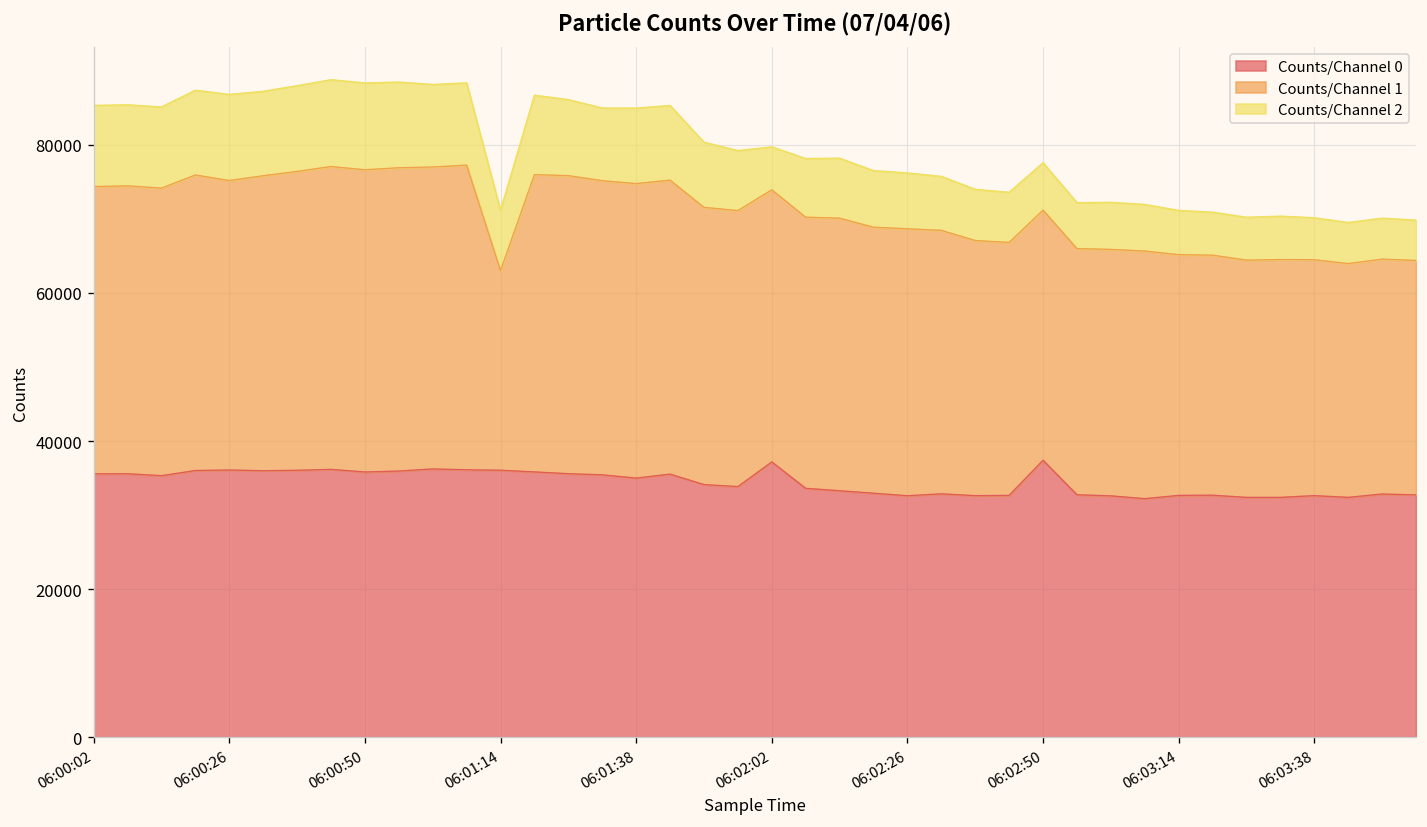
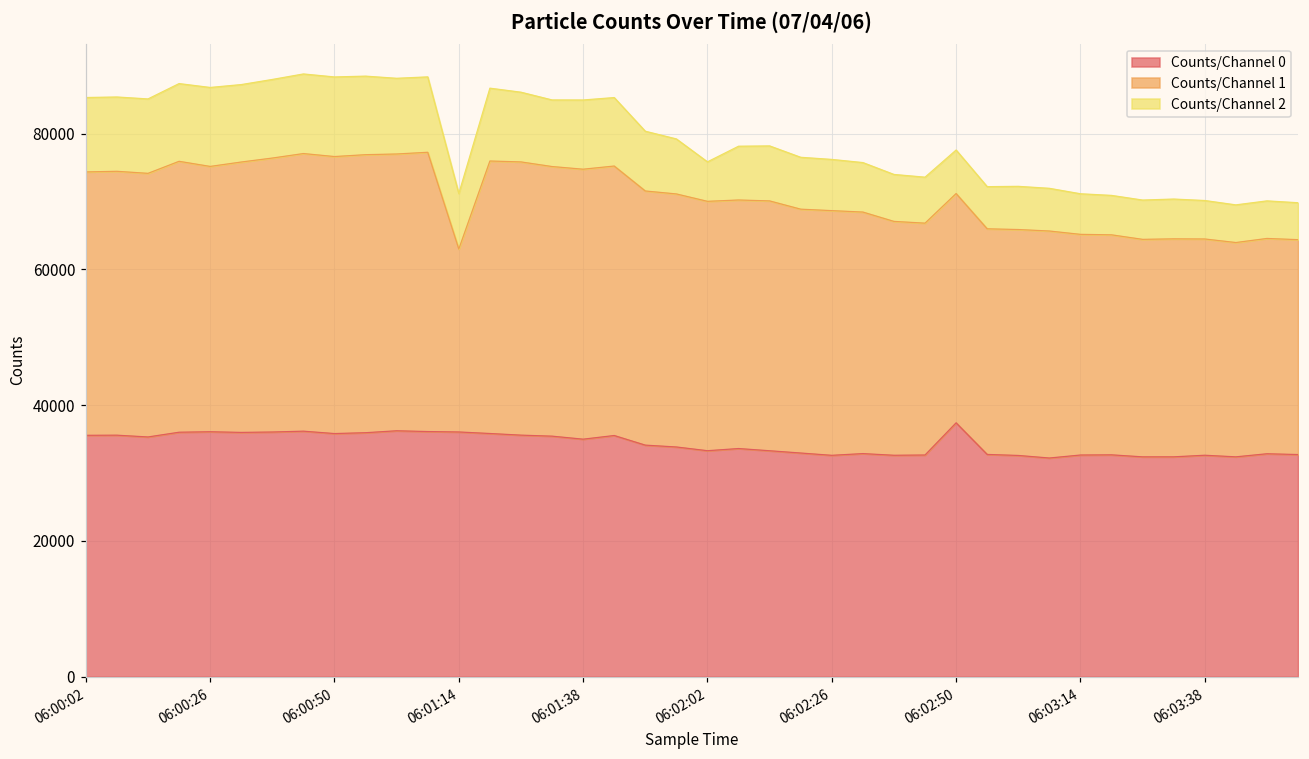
  {
    "Counts/Channel 0": {
      "06:00:02": 36000,
      "06:00:26": 36000,
      "06:00:50": 36000,
      "06:01:14": 36000,
      "06:01:38": 35000,
-     "06:02:02": 37000,
+     "06:02:02": 33000,
      "06:02:26": 33000,
      "06:02:50": 37000,
      "06:03:14": 33000,
      "06:03:38": 33000
    },
    "Counts/Channel 1": {
      "06:00:02": 39000,
      "06:00:26": 39000,
      "06:00:50": 41000,
      "06:01:14": 27000,
      "06:01:38": 40000,
      "06:02:02": 37000,
      "06:02:26": 36000,
      "06:02:50": 34000,
      "06:03:14": 33000,
      "06:03:38": 32000
    },
    "Counts/Channel 2": {
      "06:00:02": 11000,
      "06:00:26": 12000,
      "06:00:50": 12000,
      "06:01:14": 8000,
      "06:01:38": 10000,
      "06:02:02": 6000,
      "06:02:26": 8000,
      "06:02:50": 6000,
      "06:03:14": 6000,
      "06:03:38": 6000
    }
  }
